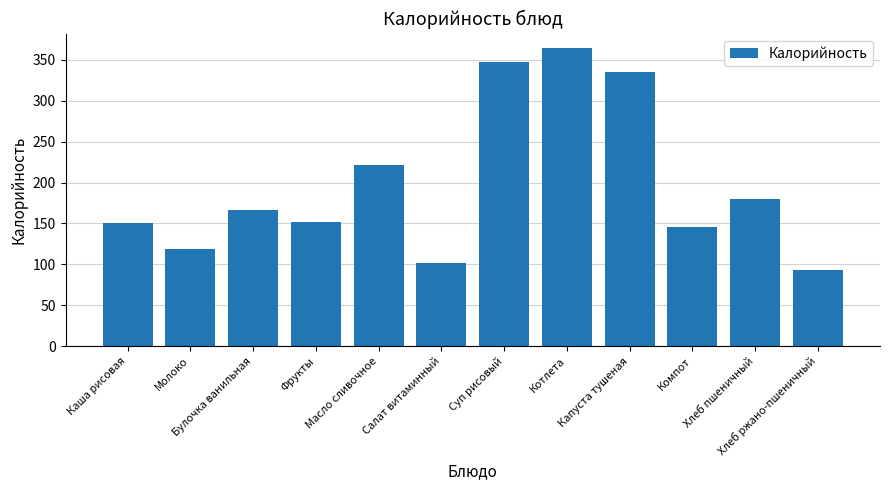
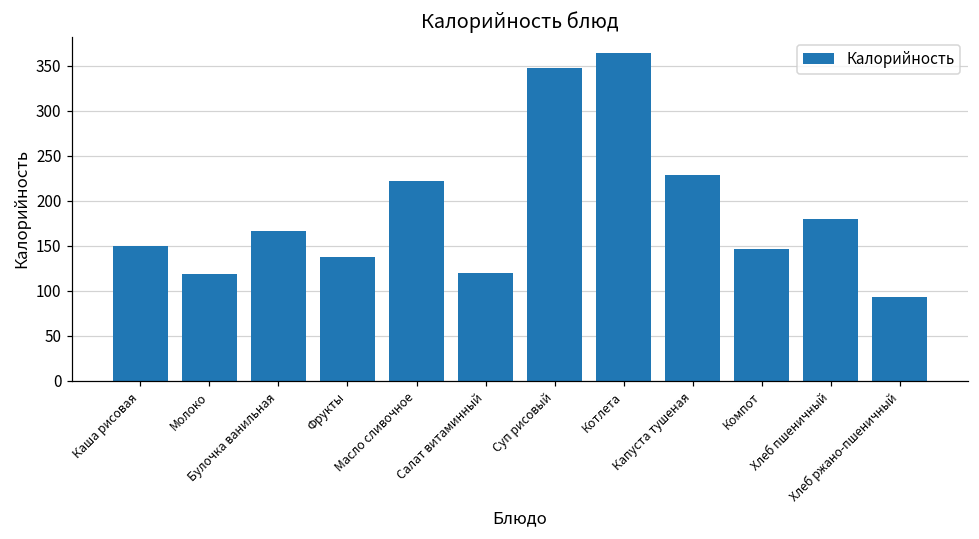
  {
    "Каша рисовая": 150,
    "Молоко": 120,
    "Булочка ванильная": 170,
-   "Фрукты": 150,
+   "Фрукты": 140,
    "Масло сливочное": 220,
-   "Салат витаминный": 100,
+   "Салат витаминный": 120,
    "Суп рисовый": 350,
    "Котлета": 360,
-   "Капуста тушеная": 340,
+   "Капуста тушеная": 230,
    "Компот": 150,
    "Хлеб пшеничный": 180,
    "Хлеб ржано-пшеничный": 90
  }
